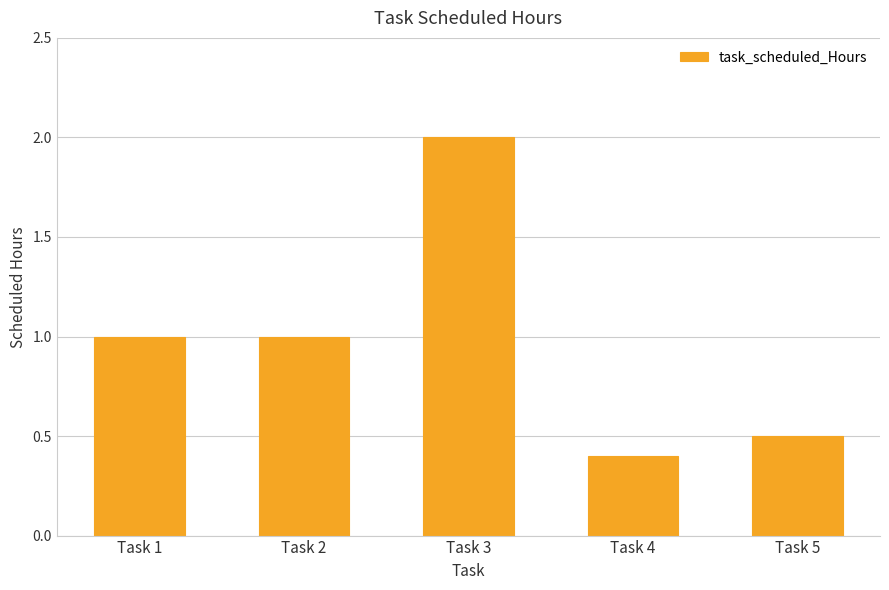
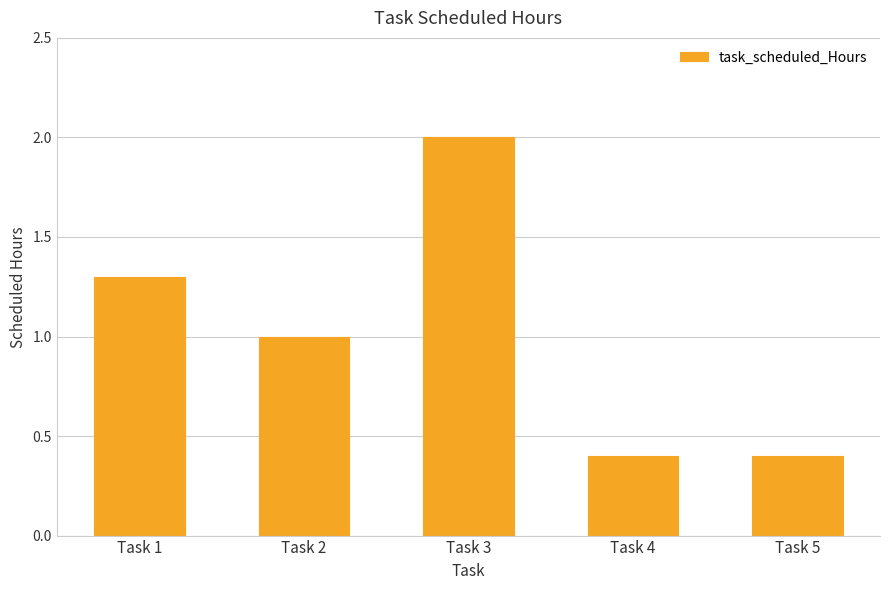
  {
-   "Task 1": 1.0,
+   "Task 1": 1.3,
    "Task 2": 1.0,
    "Task 3": 2.0,
    "Task 4": 0.4,
-   "Task 5": 0.5
+   "Task 5": 0.4
  }
